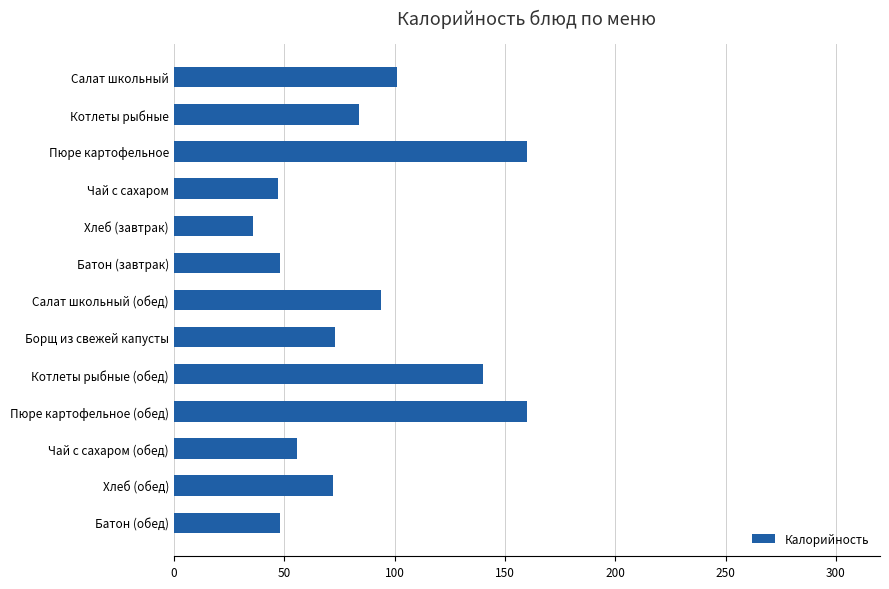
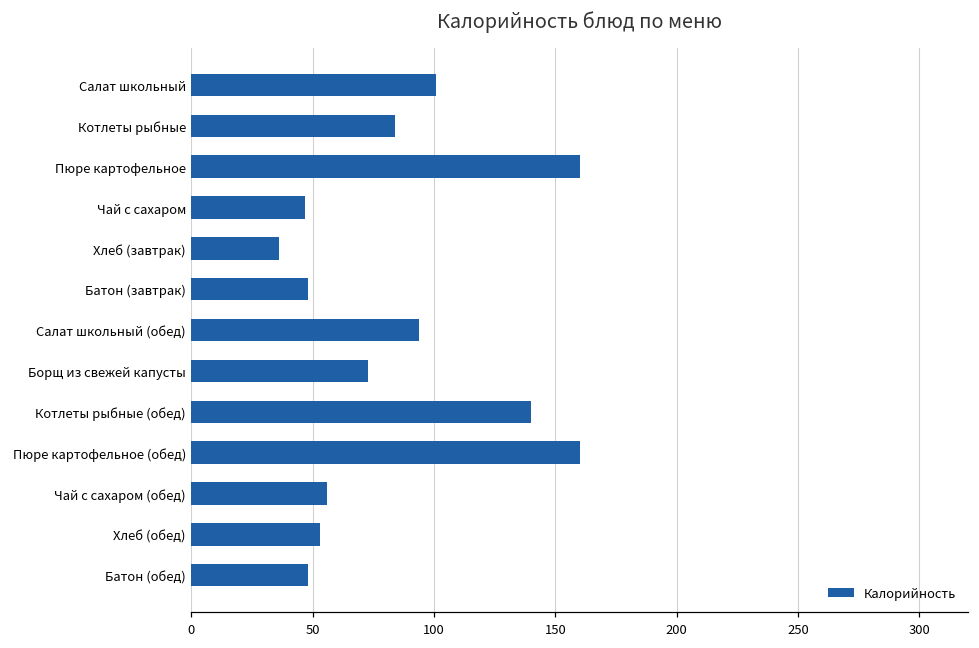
  {
    "Салат школьный": 101,
    "Котлеты рыбные": 84,
    "Пюре картофельное": 160,
    "Чай с сахаром": 47,
    "Хлеб (завтрак)": 36,
    "Батон (завтрак)": 48,
    "Салат школьный (обед)": 94,
    "Борщ из свежей капусты": 73,
    "Котлеты рыбные (обед)": 140,
    "Пюре картофельное (обед)": 160,
    "Чай с сахаром (обед)": 56,
-   "Хлеб (обед)": 72,
+   "Хлеб (обед)": 53,
    "Батон (обед)": 48
  }
